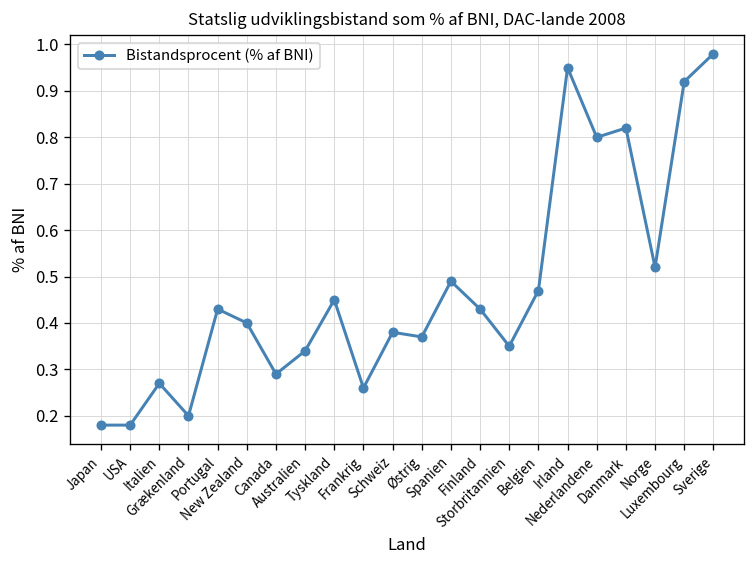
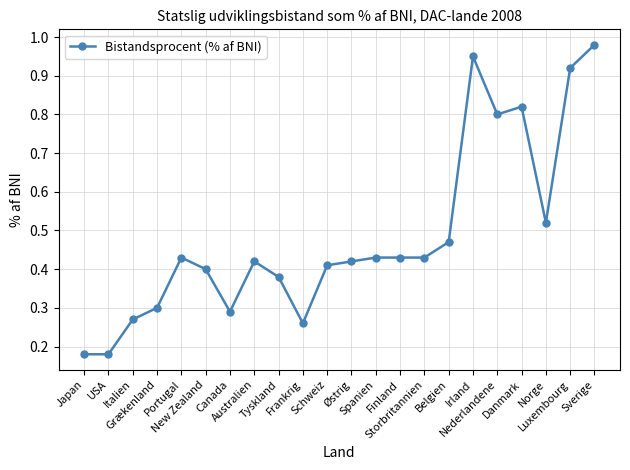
  {
    "Japan": 0.18,
    "USA": 0.18,
    "Italien": 0.27,
-   "Grækenland": 0.2,
+   "Grækenland": 0.3,
    "Portugal": 0.43,
    "New Zealand": 0.40,
    "Canada": 0.29,
-   "Australien": 0.34,
-   "Tyskland": 0.45,
+   "Australien": 0.42,
+   "Tyskland": 0.38,
    "Frankrig": 0.26,
-   "Schweiz": 0.38,
-   "Østrig": 0.37,
-   "Spanien": 0.49,
+   "Schweiz": 0.41,
+   "Østrig": 0.42,
+   "Spanien": 0.43,
    "Finland": 0.43,
-   "Storbritannien": 0.35,
+   "Storbritannien": 0.43,
    "Belgien": 0.47,
    "Irland": 0.95,
    "Nederlandene": 0.80,
    "Danmark": 0.82,
    "Norge": 0.52,
    "Luxembourg": 0.92,
    "Sverige": 0.98
  }
